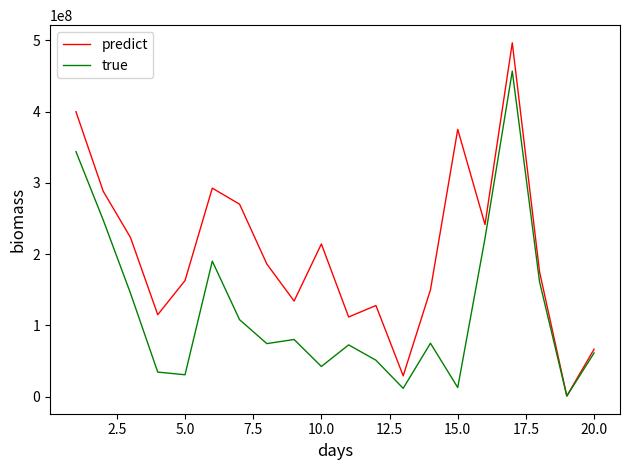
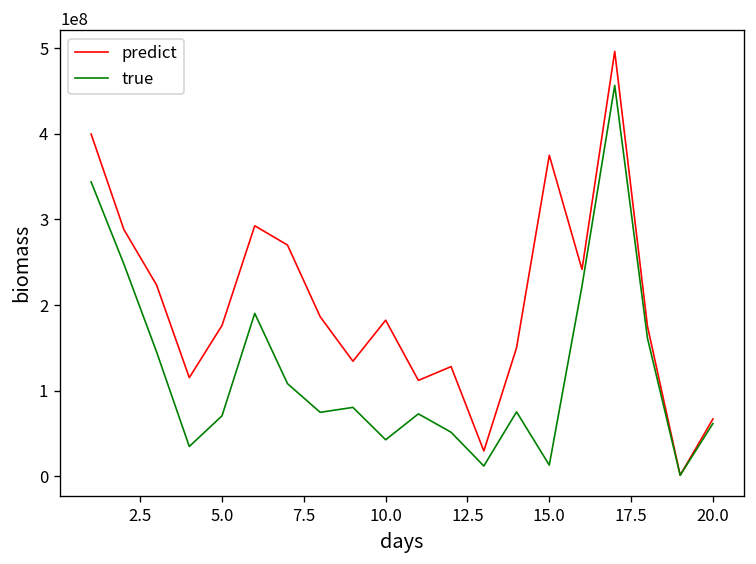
  {
    "predict": {
-     "5.0": 160000000,
-     "10.0": 210000000,
+     "5.0": 180000000,
+     "10.0": 180000000,
      "15.0": 380000000,
      "20.0": 70000000
    },
    "true": {
-     "5.0": 30000000,
+     "5.0": 70000000,
      "10.0": 40000000,
      "15.0": 10000000,
      "20.0": 60000000
    }
  }
